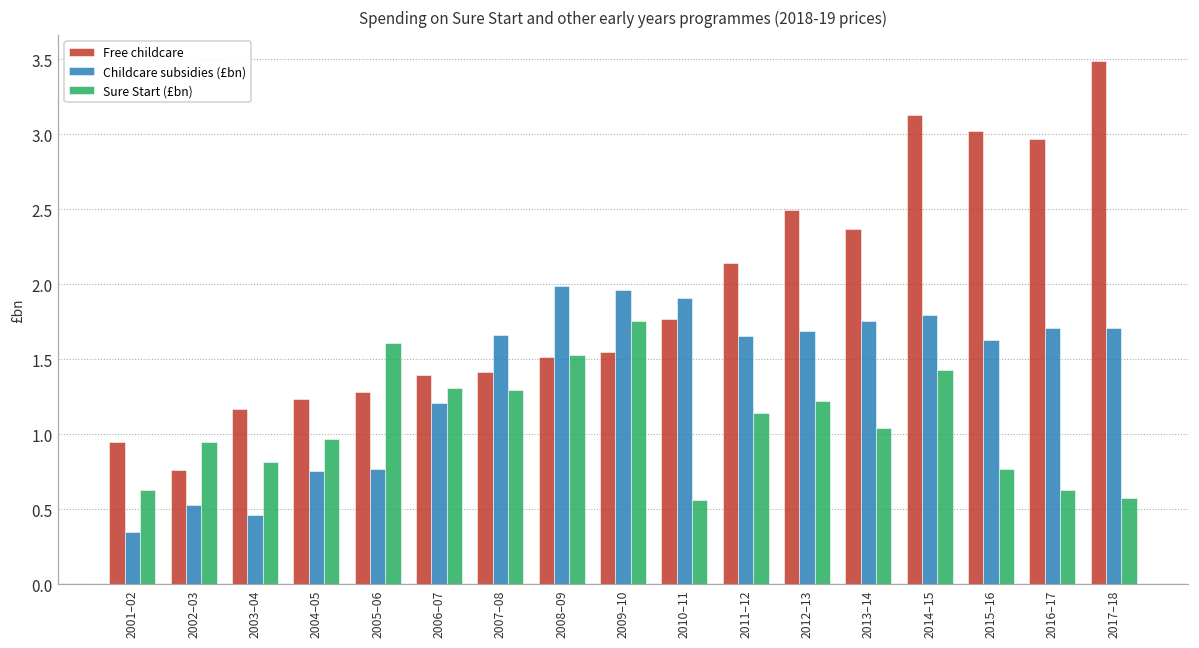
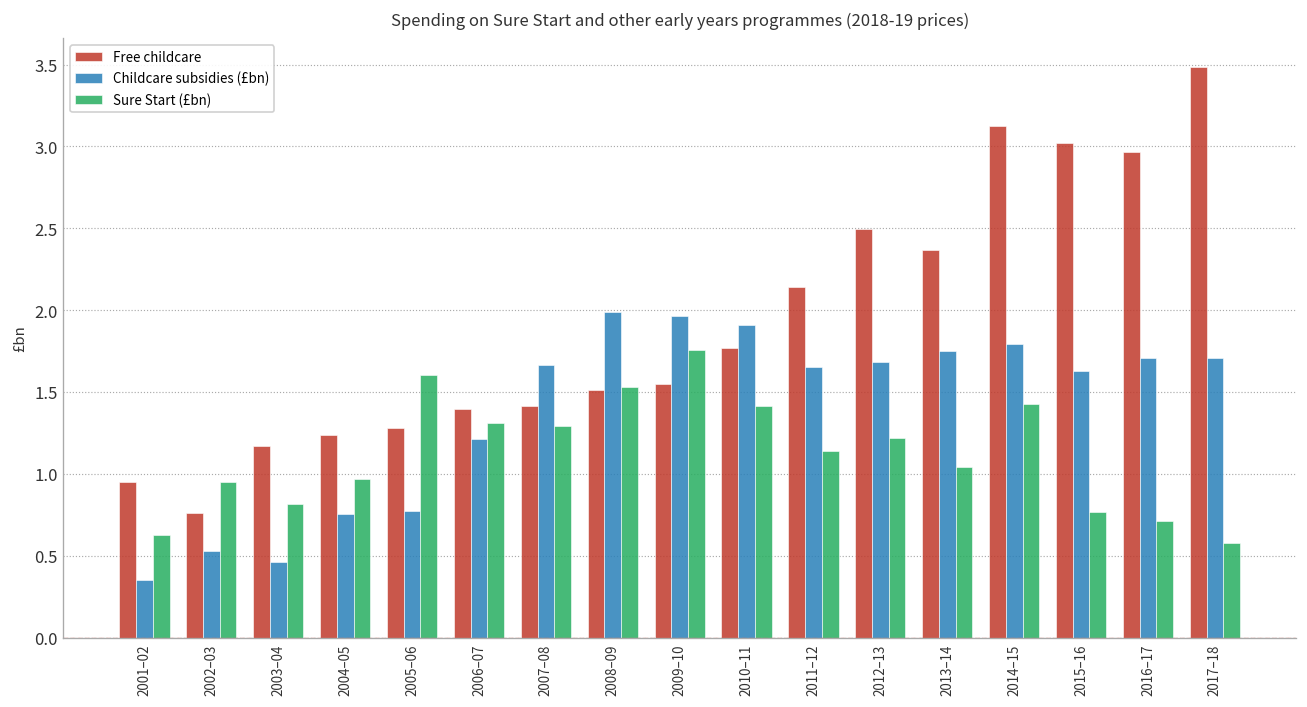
  {
    "Free childcare": {
      "2001–02": 0.95,
      "2002–03": 0.76,
      "2003–04": 1.17,
      "2004–05": 1.24,
      "2005–06": 1.28,
      "2006–07": 1.40,
      "2007–08": 1.41,
      "2008–09": 1.51,
      "2009–10": 1.55,
      "2010–11": 1.77,
      "2011–12": 2.14,
      "2012–13": 2.50,
      "2013–14": 2.37,
      "2014–15": 3.13,
      "2015–16": 3.02,
      "2016–17": 2.96,
      "2017–18": 3.49
    },
    "Childcare subsidies (£bn)": {
      "2001–02": 0.35,
      "2002–03": 0.53,
      "2003–04": 0.46,
      "2004–05": 0.76,
      "2005–06": 0.77,
      "2006–07": 1.21,
      "2007–08": 1.66,
      "2008–09": 1.99,
      "2009–10": 1.96,
      "2010–11": 1.91,
      "2011–12": 1.66,
      "2012–13": 1.69,
      "2013–14": 1.75,
      "2014–15": 1.80,
      "2015–16": 1.63,
      "2016–17": 1.71,
      "2017–18": 1.71
    },
    "Sure Start (£bn)": {
      "2001–02": 0.63,
      "2002–03": 0.95,
      "2003–04": 0.81,
      "2004–05": 0.97,
      "2005–06": 1.61,
      "2006–07": 1.31,
      "2007–08": 1.29,
      "2008–09": 1.53,
      "2009–10": 1.76,
-     "2010–11": 0.56,
+     "2010–11": 1.42,
      "2011–12": 1.14,
      "2012–13": 1.22,
      "2013–14": 1.04,
      "2014–15": 1.43,
      "2015–16": 0.77,
-     "2016–17": 0.63,
+     "2016–17": 0.71,
      "2017–18": 0.58
    }
  }
